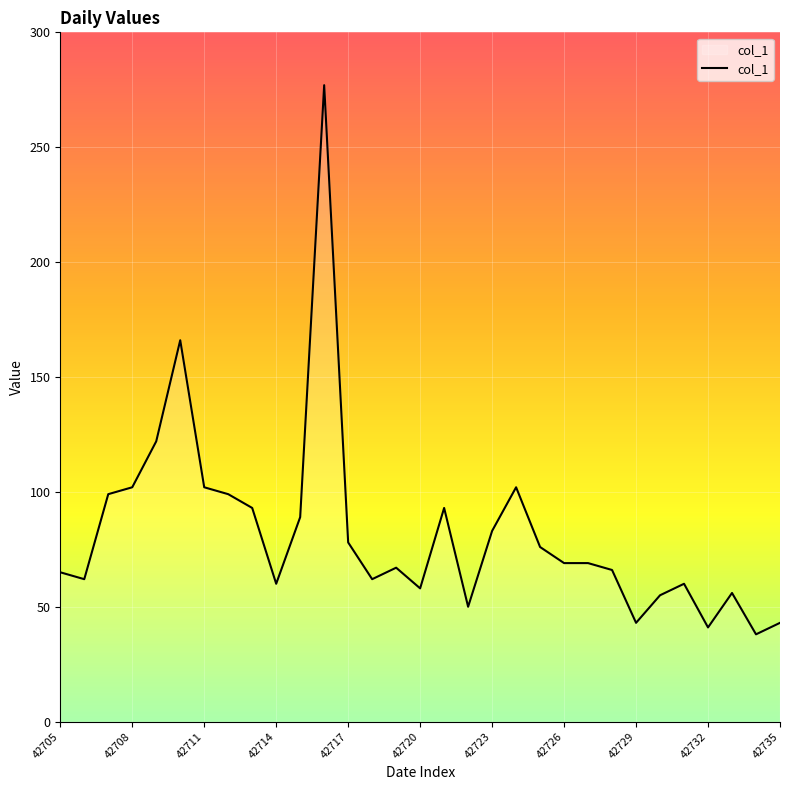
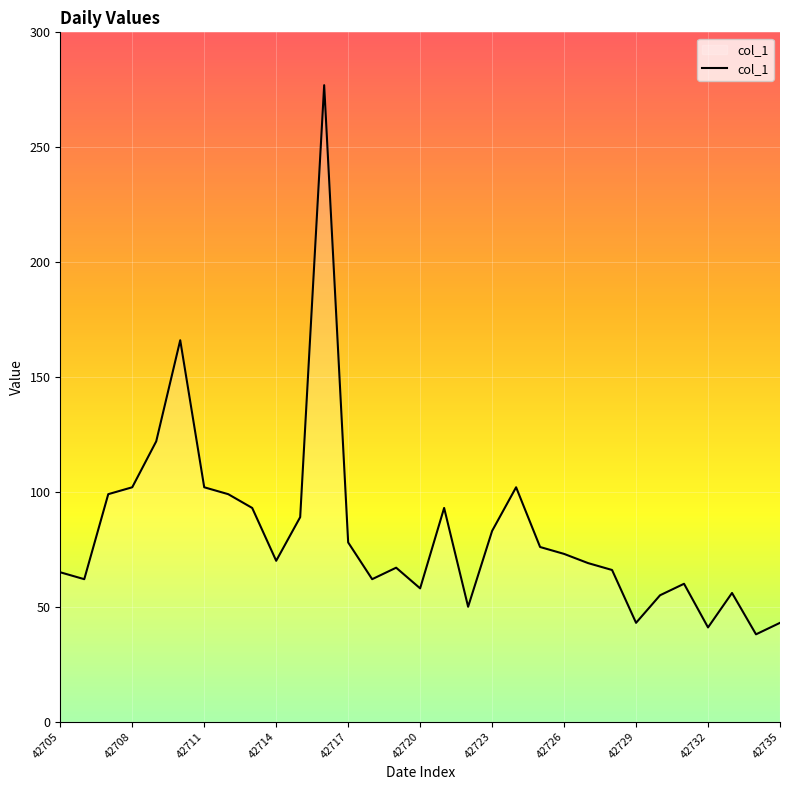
  {
    "42705": 65,
    "42708": 102,
    "42711": 102,
-   "42714": 60,
+   "42714": 70,
    "42717": 78,
    "42720": 58,
    "42723": 83,
-   "42726": 69,
+   "42726": 73,
    "42729": 43,
    "42732": 41,
    "42735": 43
  }
